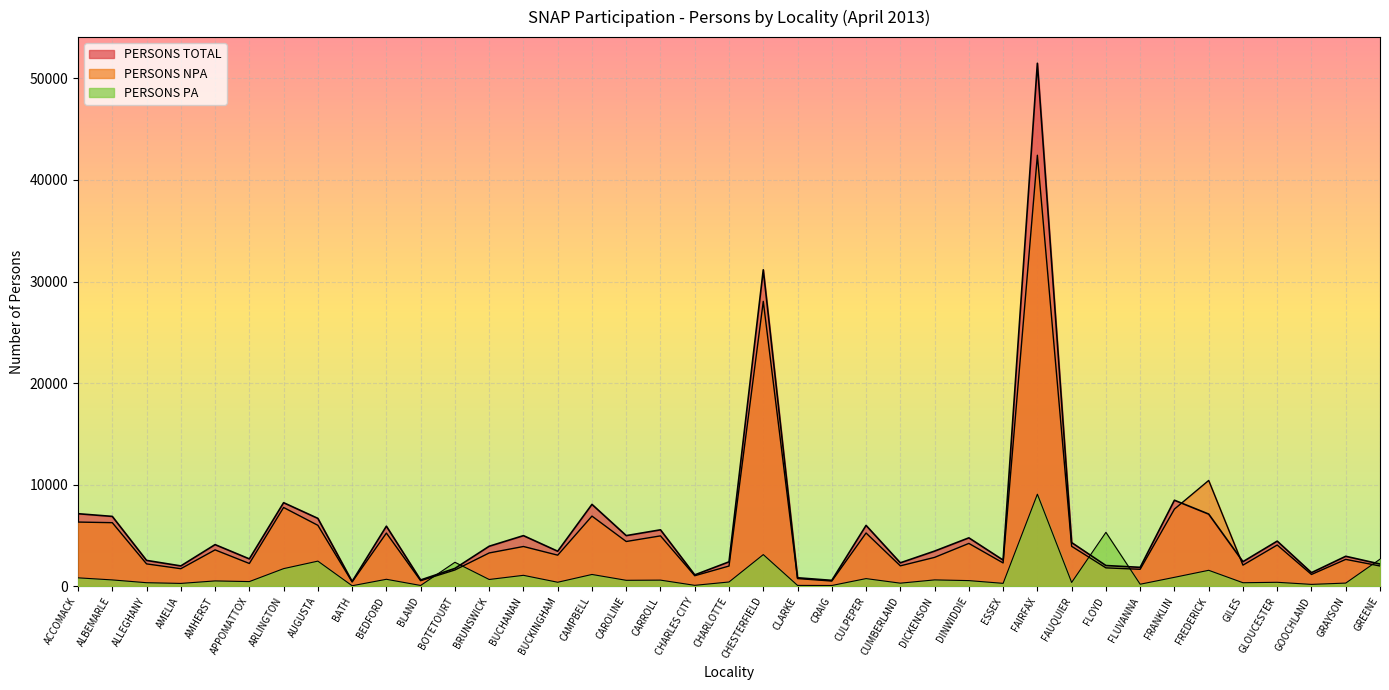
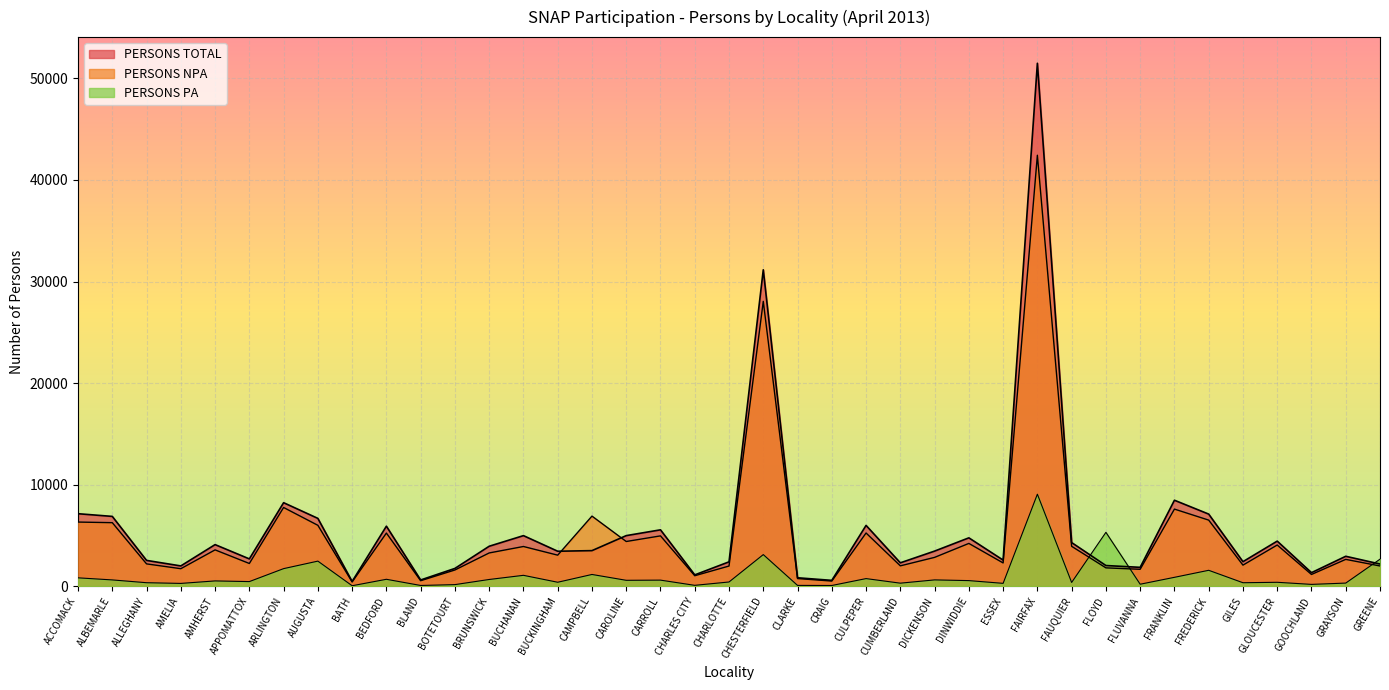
  {
    "PERSONS TOTAL": {
      "ACCOMACK": 7100,
      "ALBEMARLE": 6900,
      "ALLEGHANY": 2500,
      "AMELIA": 2000,
      "AMHERST": 4100,
      "APPOMATTOX": 2700,
      "ARLINGTON": 8200,
      "AUGUSTA": 6700,
      "BEDFORD": 5900,
      "BRUNSWICK": 3900,
      "BUCHANAN": 5000,
      "BUCKINGHAM": 3400,
-     "CAMPBELL": 8100,
+     "CAMPBELL": 3500,
      "CAROLINE": 5000,
      "CARROLL": 5500,
      "CHARLOTTE": 2400,
      "CHESTERFIELD": 31200,
      "CULPEPER": 6000,
      "CUMBERLAND": 2300,
      "DICKENSON": 3500,
      "DINWIDDIE": 4800,
      "ESSEX": 2600,
      "FAIRFAX": 51500,
      "FAUQUIER": 4300,
      "FRANKLIN": 8500,
      "FREDERICK": 7100,
      "GILES": 2400,
      "GLOUCESTER": 4400,
      "GRAYSON": 2900
    },
    "PERSONS NPA": {
      "ACCOMACK": 6300,
      "ALBEMARLE": 6300,
      "ALLEGHANY": 2200,
      "AMELIA": 1700,
      "AMHERST": 3600,
      "APPOMATTOX": 2200,
      "ARLINGTON": 7700,
      "AUGUSTA": 6000,
      "BEDFORD": 5200,
      "BRUNSWICK": 3300,
      "BUCHANAN": 3900,
      "BUCKINGHAM": 3100,
      "CAMPBELL": 6900,
      "CAROLINE": 4400,
      "CARROLL": 5000,
      "CHARLOTTE": 2000,
      "CHESTERFIELD": 28000,
      "CULPEPER": 5200,
      "CUMBERLAND": 2000,
      "DICKENSON": 2800,
      "DINWIDDIE": 4200,
      "ESSEX": 2300,
      "FAIRFAX": 42400,
      "FAUQUIER": 3900,
      "FRANKLIN": 7600,
-     "FREDERICK": 10400,
+     "FREDERICK": 6500,
      "GILES": 2100,
      "GLOUCESTER": 4100,
      "GRAYSON": 2600
    },
    "PERSONS PA": {
      "ACCOMACK": 800,
      "ALBEMARLE": 600,
      "ALLEGHANY": 300,
      "AMELIA": 300,
      "AMHERST": 500,
      "APPOMATTOX": 500,
      "ARLINGTON": 1700,
      "AUGUSTA": 2500,
      "BATH": 0,
      "BEDFORD": 700,
      "BLAND": 100,
-     "BOTETOURT": 2400,
+     "BOTETOURT": 200,
      "BRUNSWICK": 700,
      "BUCHANAN": 1100,
      "BUCKINGHAM": 400,
      "CAMPBELL": 1200,
      "CAROLINE": 600,
      "CARROLL": 600,
      "CHARLES CITY": 100,
      "CHARLOTTE": 400,
      "CHESTERFIELD": 3100,
      "CLARKE": 100,
      "CRAIG": 100,
      "CULPEPER": 700,
      "CUMBERLAND": 300,
      "DICKENSON": 600,
      "DINWIDDIE": 500,
      "ESSEX": 300,
      "FAIRFAX": 9100,
      "FAUQUIER": 400,
      "FLOYD": 5300,
      "FLUVANNA": 200,
      "FRANKLIN": 900,
      "FREDERICK": 1600,
      "GILES": 300,
      "GLOUCESTER": 400,
      "GOOCHLAND": 200,
      "GRAYSON": 300,
      "GREENE": 2700
    }
  }
